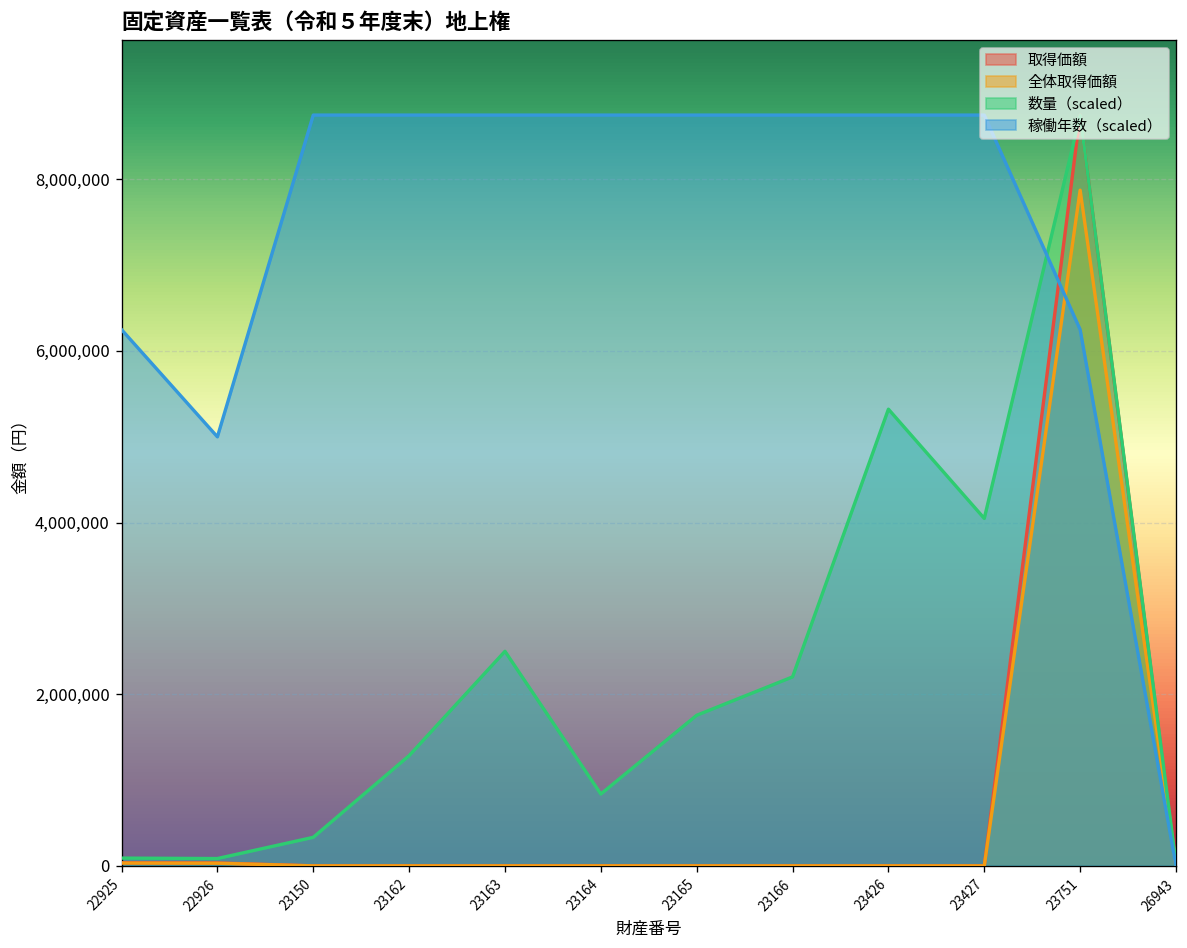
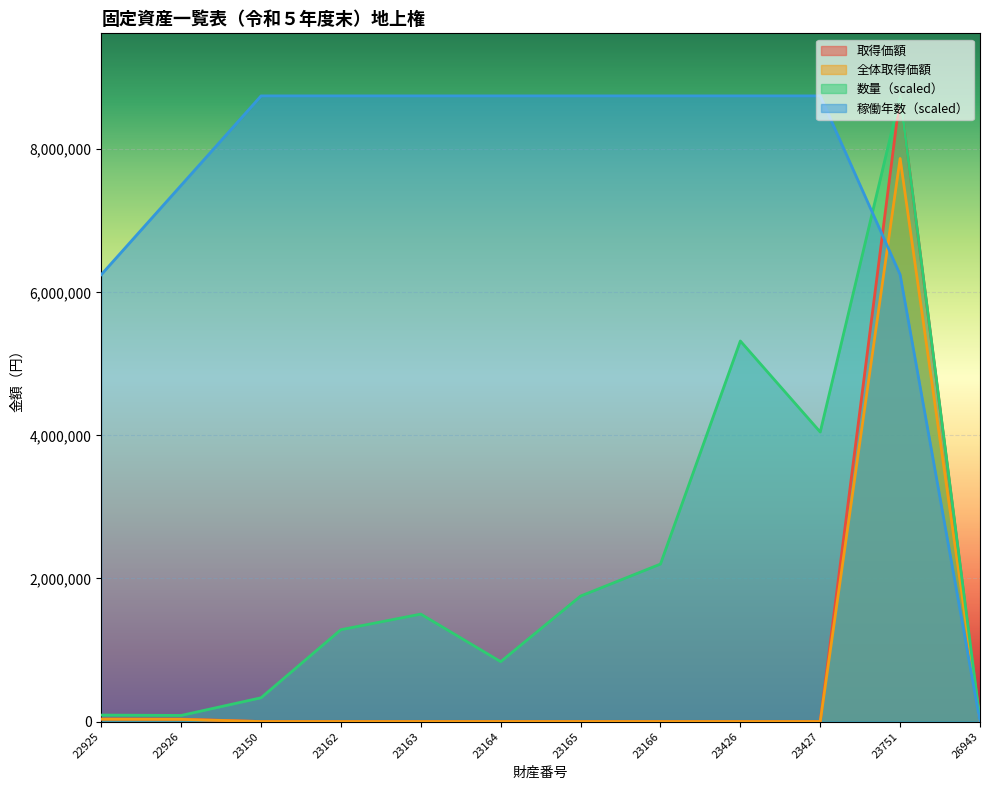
  {
    "全体取得価額": {
      "23751": "7,900,000"
    },
    "数量（scaled）": {
      "22925": "100,000",
      "22926": "100,000",
      "23150": "300,000",
      "23162": "1,300,000",
-     "23163": "2,500,000",
+     "23163": "1,500,000",
      "23164": "800,000",
      "23165": "1,800,000",
      "23166": "2,200,000",
      "23426": "5,300,000",
      "23427": "4,000,000"
    },
    "稼働年数（scaled）": {
      "22925": "6,200,000",
-     "22926": "5,000,000",
+     "22926": "7,500,000",
      "23150": "8,700,000",
      "23162": "8,700,000",
      "23163": "8,700,000",
      "23164": "8,700,000",
      "23165": "8,700,000",
      "23166": "8,700,000",
      "23426": "8,700,000",
      "23751": "6,200,000"
    }
  }
